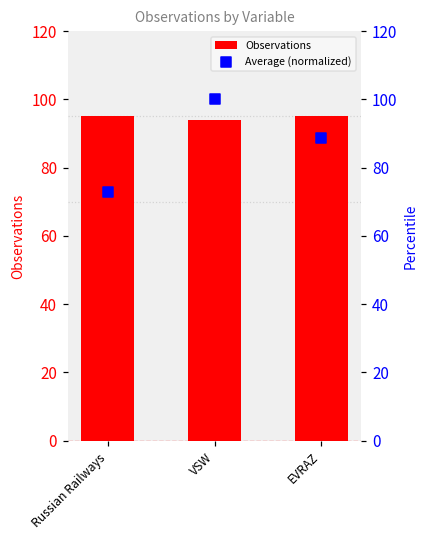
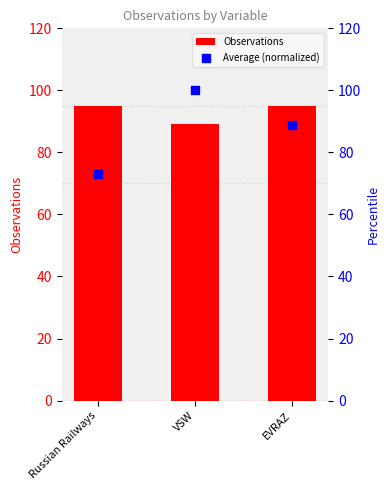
  {
    "Observations": {
      "Russian Railways": 95,
-     "VSW": 94,
+     "VSW": 89,
      "EVRAZ": 95
    }
  }
